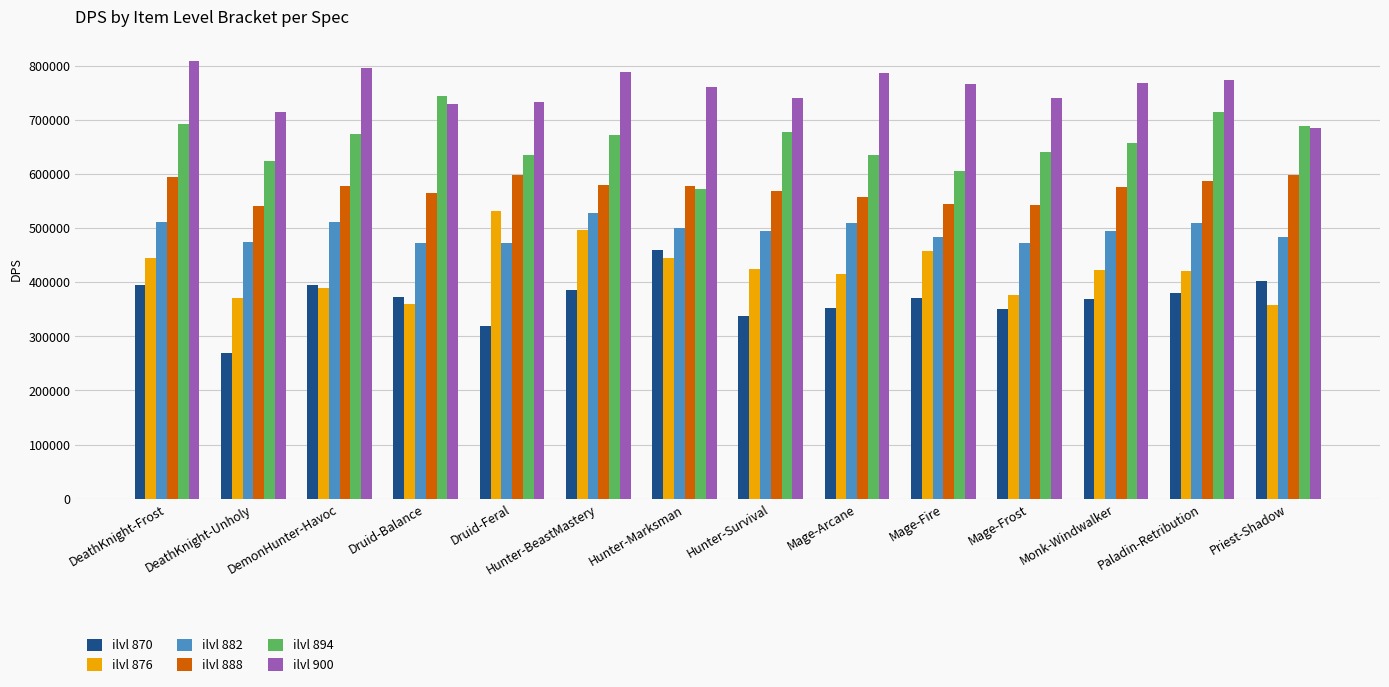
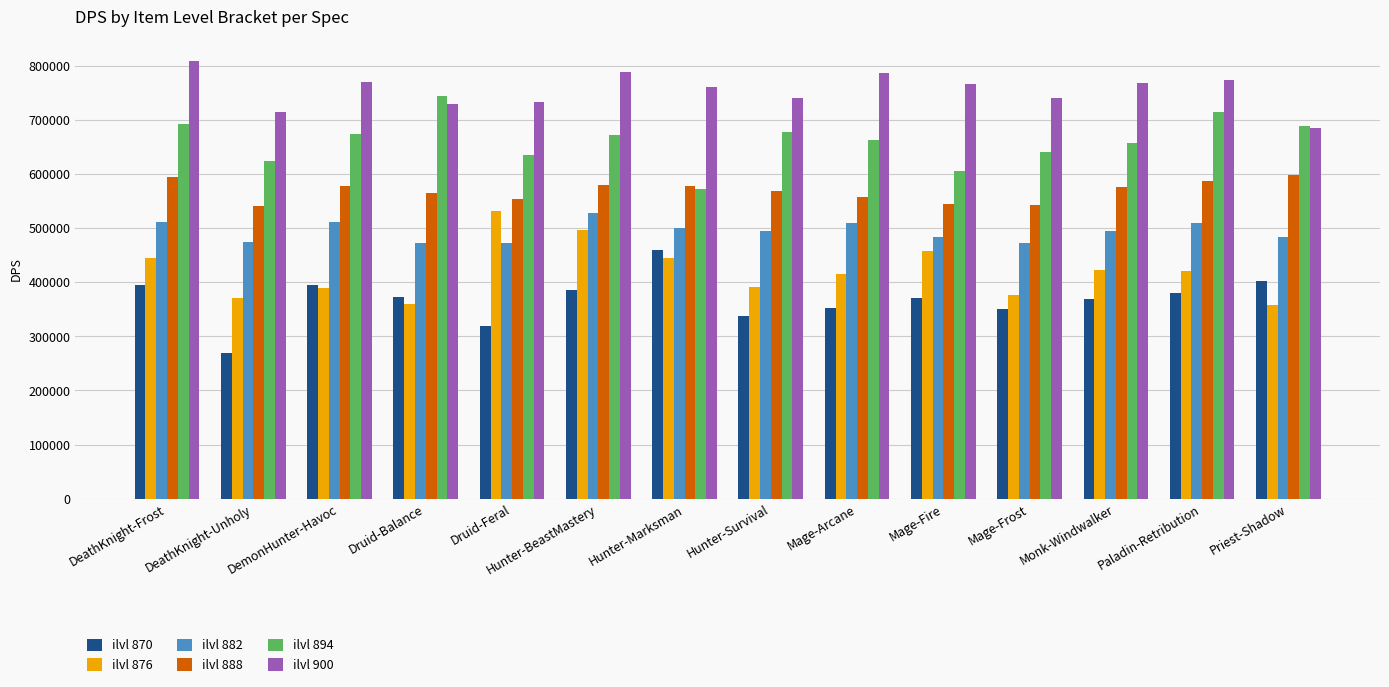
  {
    "ilvl 870": {
      "DeathKnight-Frost": 390000,
      "DeathKnight-Unholy": 270000,
      "DemonHunter-Havoc": 400000,
      "Druid-Balance": 370000,
      "Druid-Feral": 320000,
      "Hunter-BeastMastery": 390000,
      "Hunter-Marksman": 460000,
      "Hunter-Survival": 340000,
      "Mage-Arcane": 350000,
      "Mage-Fire": 370000,
      "Mage-Frost": 350000,
      "Monk-Windwalker": 370000,
      "Paladin-Retribution": 380000,
      "Priest-Shadow": 400000
    },
    "ilvl 876": {
      "DeathKnight-Frost": 440000,
      "DeathKnight-Unholy": 370000,
      "DemonHunter-Havoc": 390000,
      "Druid-Balance": 360000,
      "Druid-Feral": 530000,
      "Hunter-BeastMastery": 500000,
      "Hunter-Marksman": 440000,
-     "Hunter-Survival": 420000,
+     "Hunter-Survival": 390000,
      "Mage-Arcane": 420000,
      "Mage-Fire": 460000,
      "Mage-Frost": 380000,
      "Monk-Windwalker": 420000,
      "Paladin-Retribution": 420000,
      "Priest-Shadow": 360000
    },
    "ilvl 882": {
      "DeathKnight-Frost": 510000,
      "DeathKnight-Unholy": 470000,
      "DemonHunter-Havoc": 510000,
      "Druid-Balance": 470000,
      "Druid-Feral": 470000,
      "Hunter-BeastMastery": 530000,
      "Hunter-Marksman": 500000,
      "Hunter-Survival": 490000,
      "Mage-Arcane": 510000,
      "Mage-Fire": 480000,
      "Mage-Frost": 470000,
      "Monk-Windwalker": 490000,
      "Paladin-Retribution": 510000,
      "Priest-Shadow": 480000
    },
    "ilvl 888": {
      "DeathKnight-Frost": 590000,
      "DeathKnight-Unholy": 540000,
      "DemonHunter-Havoc": 580000,
      "Druid-Balance": 560000,
-     "Druid-Feral": 600000,
+     "Druid-Feral": 550000,
      "Hunter-BeastMastery": 580000,
      "Hunter-Marksman": 580000,
      "Hunter-Survival": 570000,
      "Mage-Arcane": 560000,
      "Mage-Fire": 540000,
      "Mage-Frost": 540000,
      "Monk-Windwalker": 580000,
      "Paladin-Retribution": 590000,
      "Priest-Shadow": 600000
    },
    "ilvl 894": {
      "DeathKnight-Frost": 690000,
      "DeathKnight-Unholy": 620000,
      "DemonHunter-Havoc": 670000,
      "Druid-Balance": 740000,
      "Druid-Feral": 640000,
      "Hunter-BeastMastery": 670000,
      "Hunter-Marksman": 570000,
      "Hunter-Survival": 680000,
-     "Mage-Arcane": 630000,
+     "Mage-Arcane": 660000,
      "Mage-Fire": 610000,
      "Mage-Frost": 640000,
      "Monk-Windwalker": 660000,
      "Paladin-Retribution": 710000,
      "Priest-Shadow": 690000
    },
    "ilvl 900": {
      "DeathKnight-Frost": 810000,
      "DeathKnight-Unholy": 710000,
-     "DemonHunter-Havoc": 790000,
+     "DemonHunter-Havoc": 770000,
      "Druid-Balance": 730000,
      "Druid-Feral": 730000,
      "Hunter-BeastMastery": 790000,
      "Hunter-Marksman": 760000,
      "Hunter-Survival": 740000,
      "Mage-Arcane": 790000,
      "Mage-Fire": 770000,
      "Mage-Frost": 740000,
      "Monk-Windwalker": 770000,
      "Paladin-Retribution": 770000,
      "Priest-Shadow": 690000
    }
  }
